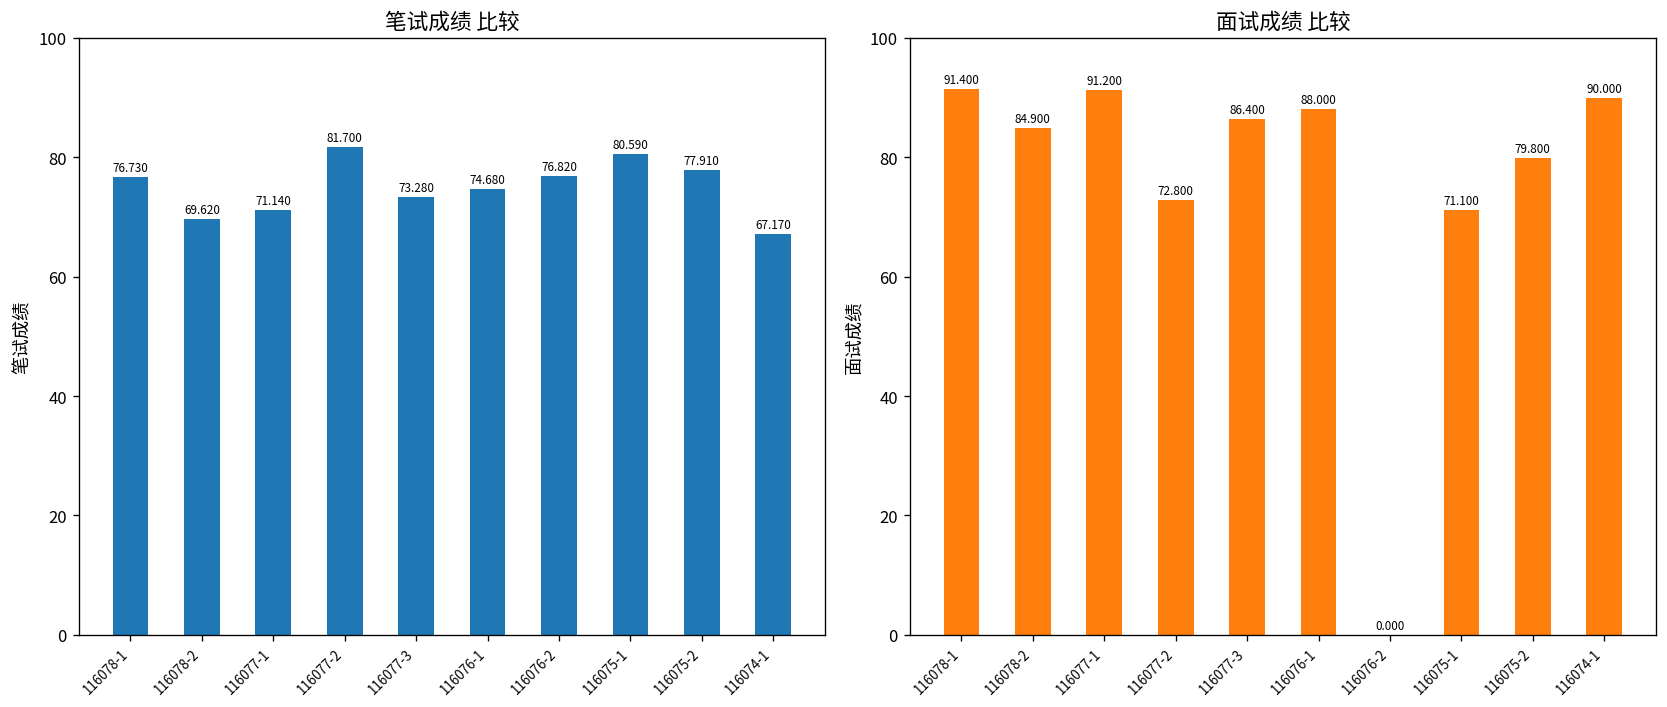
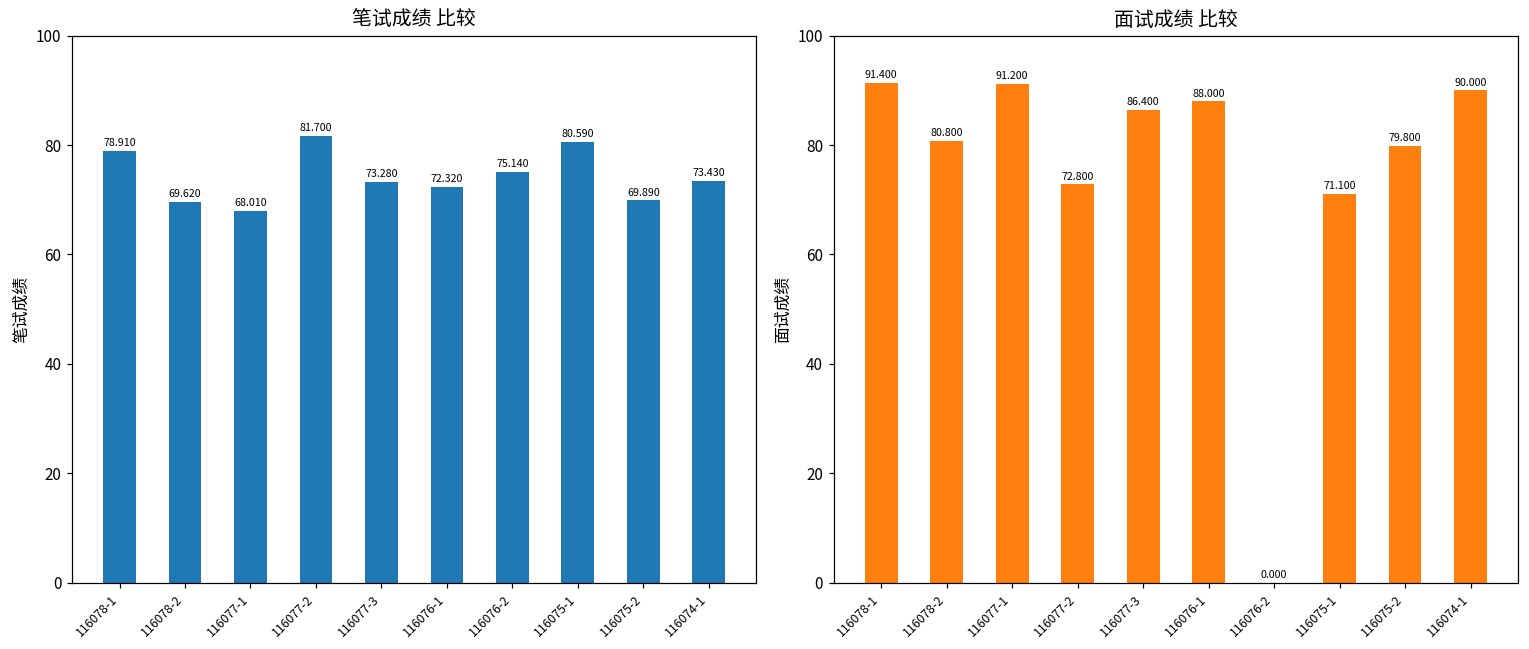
  {
    "笔试成绩 比较": {
-     "116078-1": 76.730,
+     "116078-1": 78.910,
      "116078-2": 69.620,
-     "116077-1": 71.140,
+     "116077-1": 68.010,
      "116077-2": 81.700,
      "116077-3": 73.280,
-     "116076-1": 74.680,
-     "116076-2": 76.820,
+     "116076-1": 72.320,
+     "116076-2": 75.140,
      "116075-1": 80.590,
-     "116075-2": 77.910,
-     "116074-1": 67.170
+     "116075-2": 69.890,
+     "116074-1": 73.430
    },
    "面试成绩 比较": {
      "116078-1": 91.400,
-     "116078-2": 84.900,
+     "116078-2": 80.800,
      "116077-1": 91.200,
      "116077-2": 72.800,
      "116077-3": 86.400,
      "116076-1": 88.000,
      "116076-2": 0.000,
      "116075-1": 71.100,
      "116075-2": 79.800,
      "116074-1": 90.000
    }
  }
